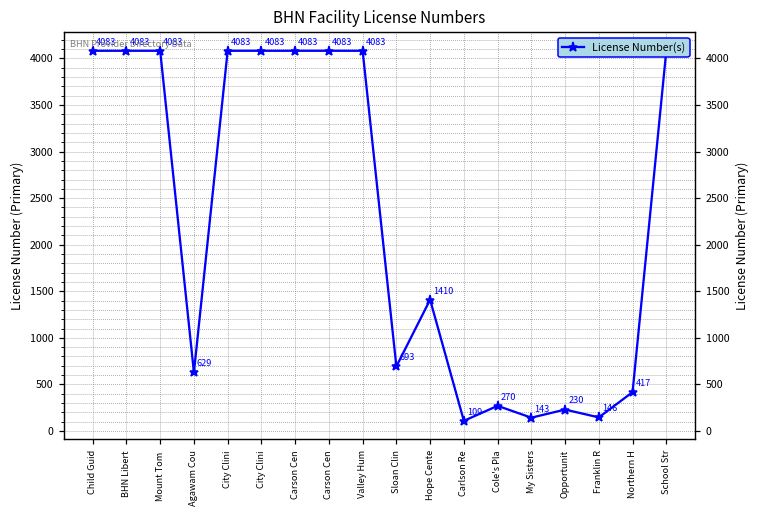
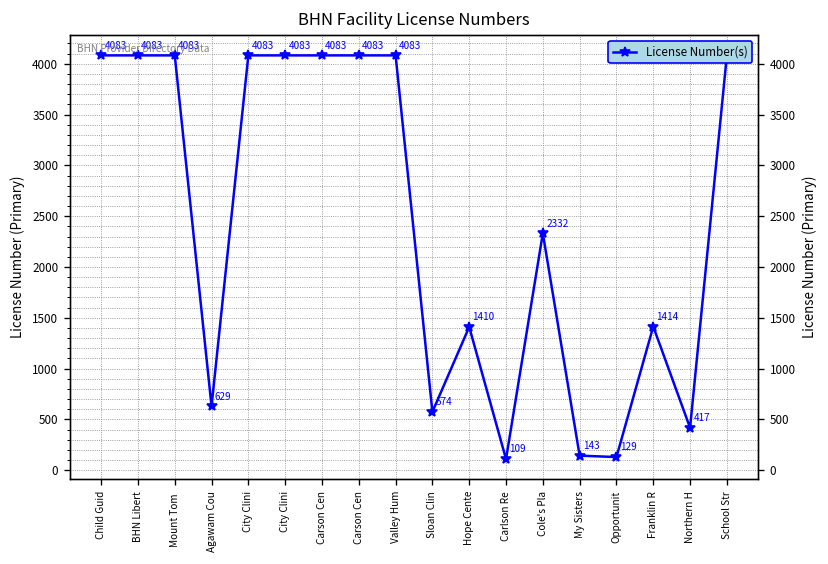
  {
    "Agawam Cou": 629,
    "Valley Hum": 4083,
-   "Sloan Clin": 693,
+   "Sloan Clin": 574,
    "Hope Cente": 1410,
    "Carlson Re": 109,
-   "Cole's Pla": 270,
+   "Cole's Pla": 2332,
    "My Sisters": 143,
-   "Opportunit": 230,
-   "Franklin R": 146,
+   "Opportunit": 129,
+   "Franklin R": 1414,
    "Northern H": 417
  }
